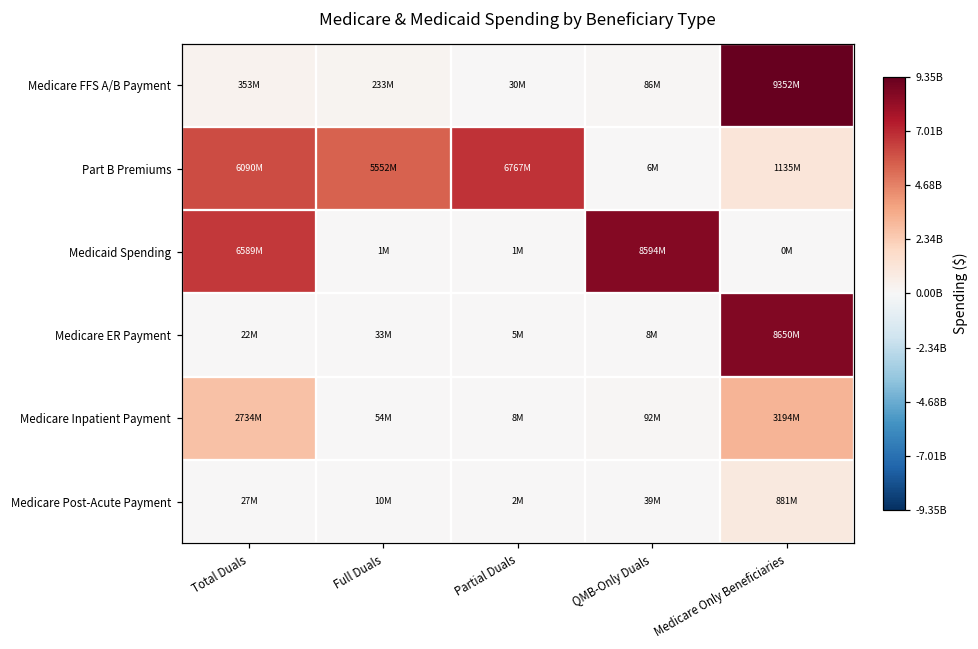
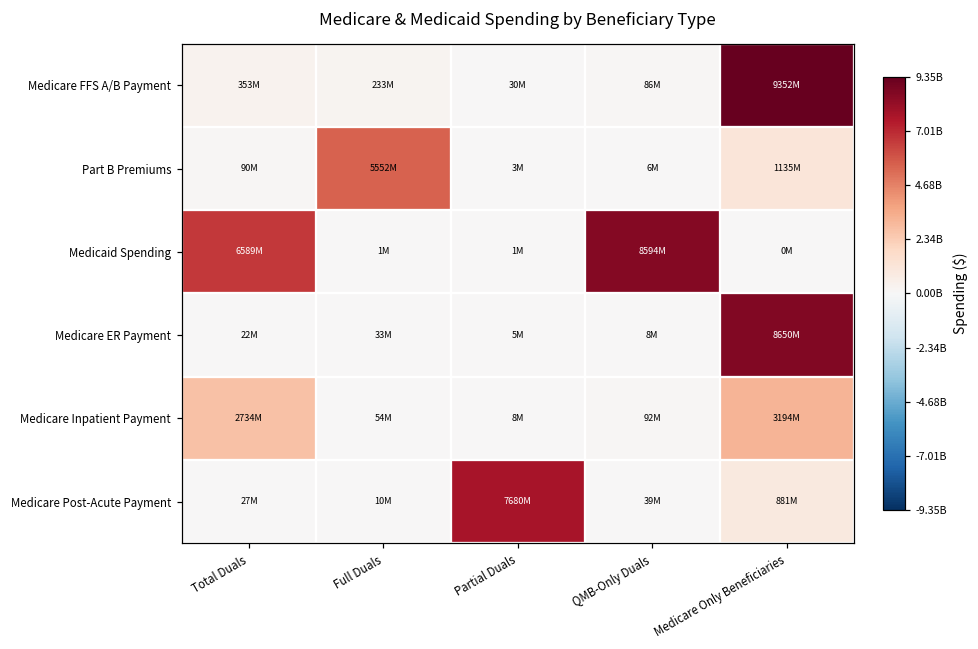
  {
    "Medicare FFS A/B Payment": {
      "Total Duals": "353M",
      "Full Duals": "233M",
      "Partial Duals": "30M",
      "QMB-Only Duals": "86M",
      "Medicare Only Beneficiaries": "9352M"
    },
    "Part B Premiums": {
-     "Total Duals": "6090M",
+     "Total Duals": "90M",
      "Full Duals": "5552M",
-     "Partial Duals": "6767M",
+     "Partial Duals": "3M",
      "QMB-Only Duals": "6M",
      "Medicare Only Beneficiaries": "1135M"
    },
    "Medicaid Spending": {
      "Total Duals": "6589M",
      "Full Duals": "1M",
      "Partial Duals": "1M",
      "QMB-Only Duals": "8594M",
      "Medicare Only Beneficiaries": "0M"
    },
    "Medicare ER Payment": {
      "Total Duals": "22M",
      "Full Duals": "33M",
      "Partial Duals": "5M",
      "QMB-Only Duals": "8M",
      "Medicare Only Beneficiaries": "8650M"
    },
    "Medicare Inpatient Payment": {
      "Total Duals": "2734M",
      "Full Duals": "54M",
      "Partial Duals": "8M",
      "QMB-Only Duals": "92M",
      "Medicare Only Beneficiaries": "3194M"
    },
    "Medicare Post-Acute Payment": {
      "Total Duals": "27M",
      "Full Duals": "10M",
-     "Partial Duals": "2M",
+     "Partial Duals": "7680M",
      "QMB-Only Duals": "39M",
      "Medicare Only Beneficiaries": "881M"
    }
  }
